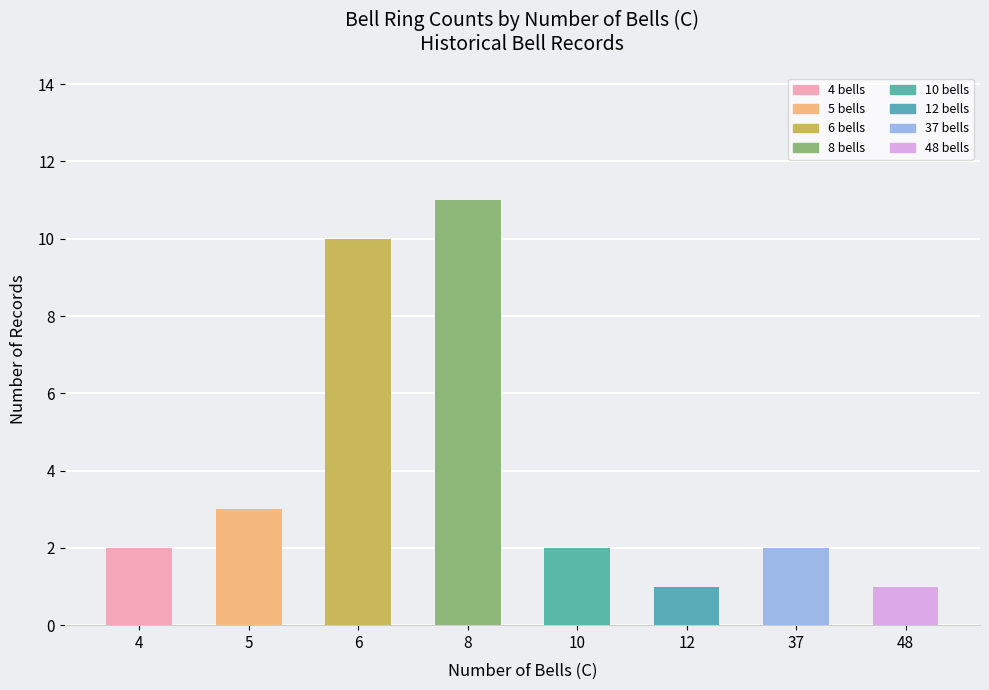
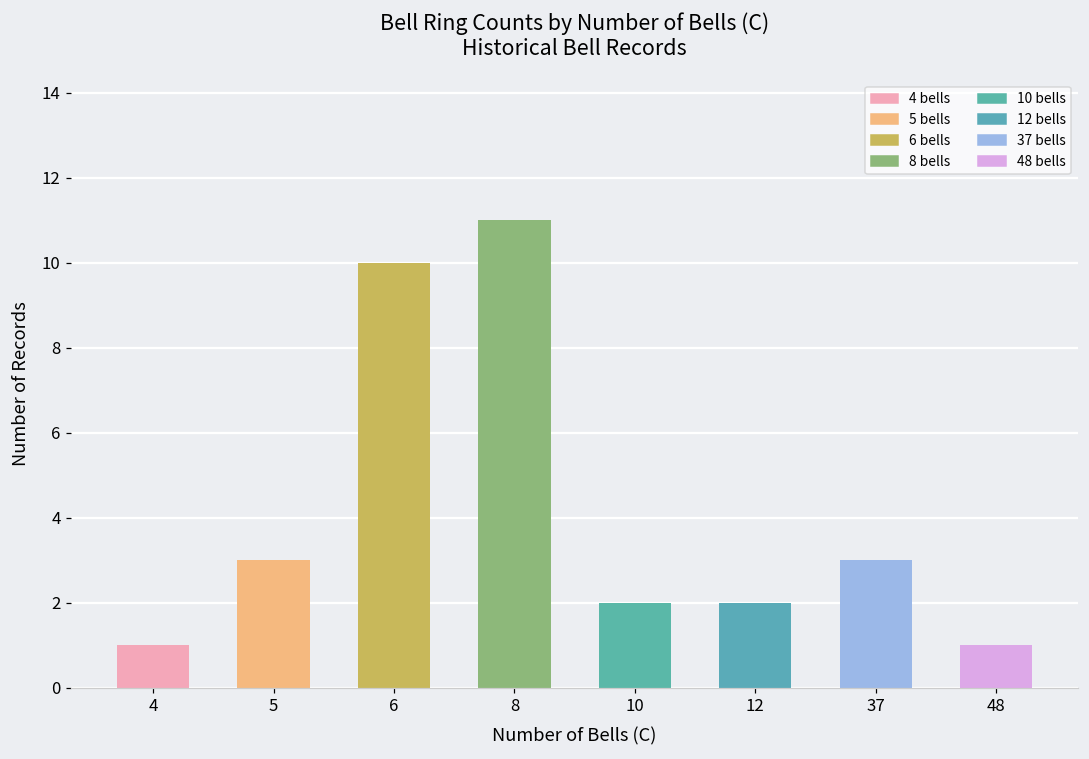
  {
-   "4": 2,
+   "4": 1,
    "5": 3,
    "6": 10,
    "8": 11,
    "10": 2,
-   "12": 1,
-   "37": 2,
+   "12": 2,
+   "37": 3,
    "48": 1
  }
